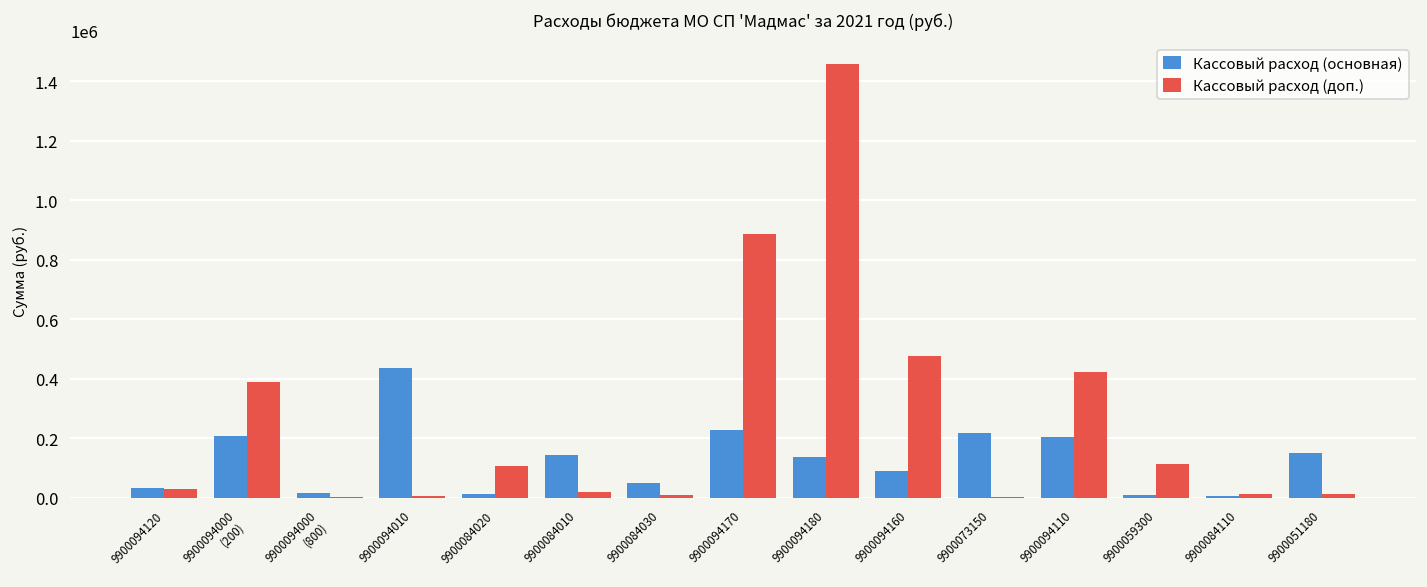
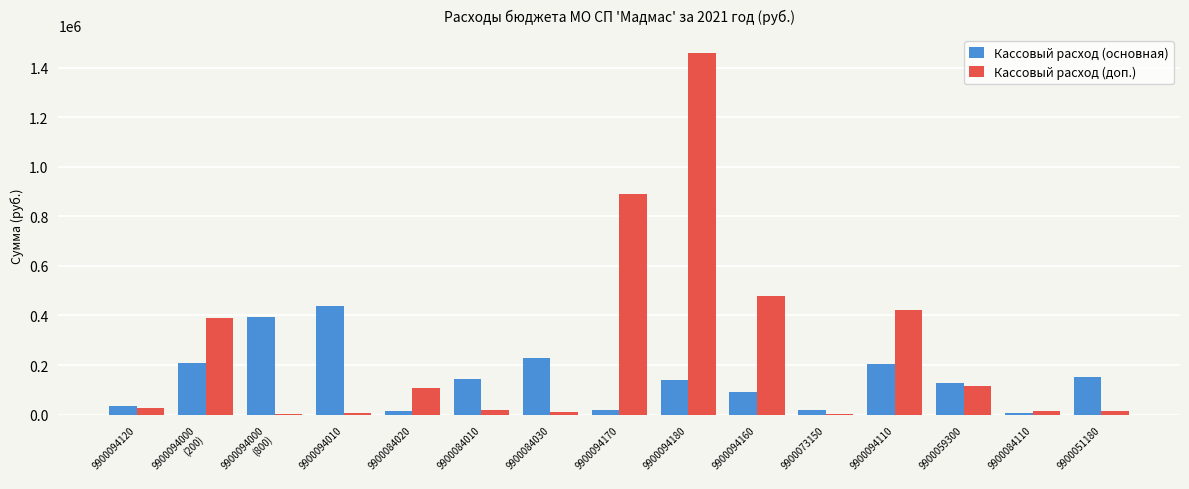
  {
    "Кассовый расход (основная)": {
      "9900094120": 30000,
      "9900094000 (200)": 210000,
-     "9900094000 (800)": 20000,
+     "9900094000 (800)": 390000,
      "9900094010": 440000,
      "9900084020": 10000,
      "9900084010": 140000,
-     "9900084030": 50000,
-     "9900094170": 230000,
+     "9900084030": 230000,
+     "9900094170": 20000,
      "9900094180": 140000,
      "9900094160": 90000,
-     "9900073150": 220000,
+     "9900073150": 20000,
      "9900094110": 200000,
-     "9900059300": 10000,
+     "9900059300": 130000,
      "9900051180": 150000
    },
    "Кассовый расход (доп.)": {
      "9900094120": 30000,
      "9900094000 (200)": 390000,
      "9900084020": 110000,
      "9900084010": 20000,
      "9900084030": 10000,
      "9900094170": 890000,
      "9900094180": 1460000,
      "9900094160": 480000,
      "9900094110": 420000,
      "9900059300": 110000,
      "9900084110": 10000,
      "9900051180": 10000
    }
  }
